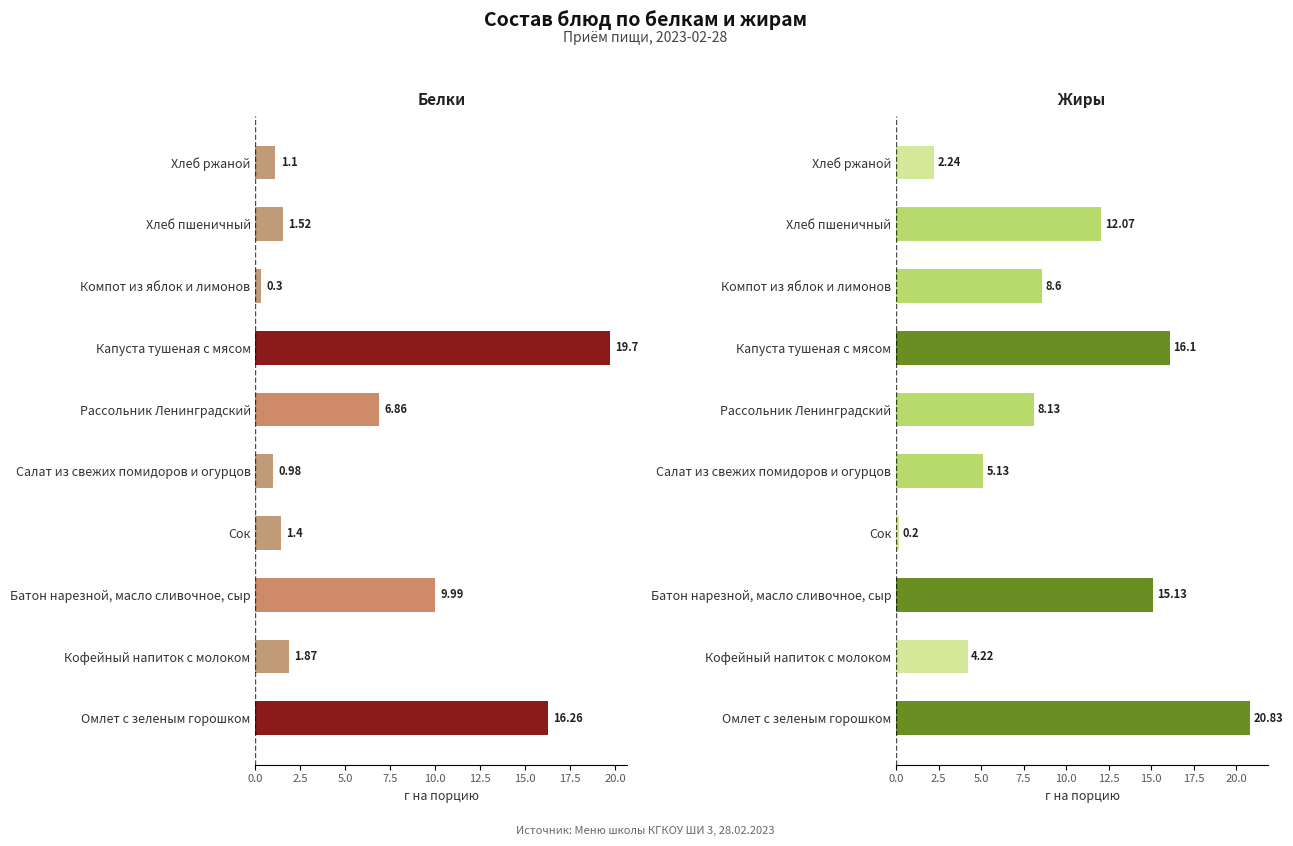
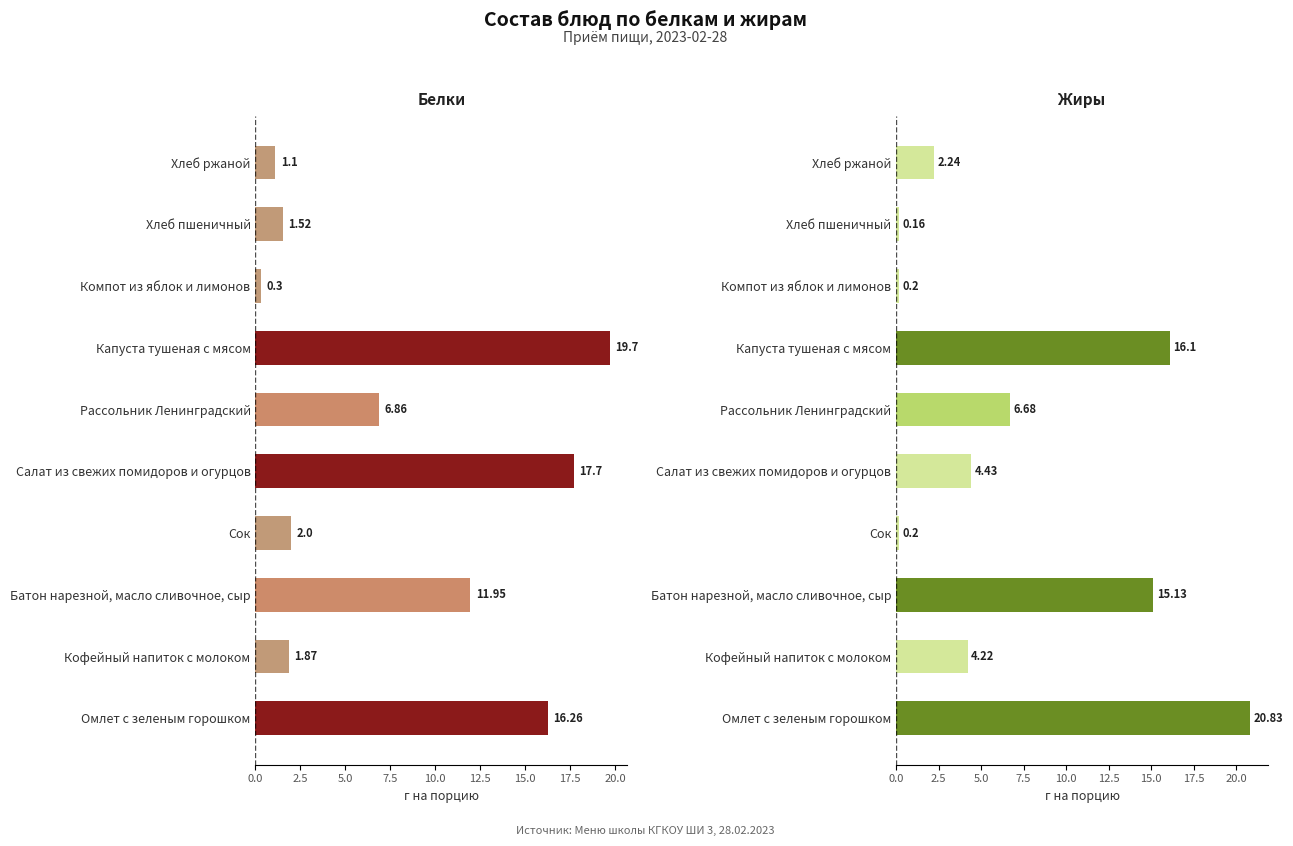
  {
    "Белки": {
      "Хлеб ржаной": 1.1,
      "Хлеб пшеничный": 1.52,
      "Компот из яблок и лимонов": 0.3,
      "Капуста тушеная с мясом": 19.7,
      "Рассольник Ленинградский": 6.86,
-     "Салат из свежих помидоров и огурцов": 0.98,
-     "Сок": 1.4,
-     "Батон нарезной, масло сливочное, сыр": 9.99,
+     "Салат из свежих помидоров и огурцов": 17.7,
+     "Сок": 2.0,
+     "Батон нарезной, масло сливочное, сыр": 11.95,
      "Кофейный напиток с молоком": 1.87,
      "Омлет с зеленым горошком": 16.26
    },
    "Жиры": {
      "Хлеб ржаной": 2.24,
-     "Хлеб пшеничный": 12.07,
-     "Компот из яблок и лимонов": 8.6,
+     "Хлеб пшеничный": 0.16,
+     "Компот из яблок и лимонов": 0.2,
      "Капуста тушеная с мясом": 16.1,
-     "Рассольник Ленинградский": 8.13,
-     "Салат из свежих помидоров и огурцов": 5.13,
+     "Рассольник Ленинградский": 6.68,
+     "Салат из свежих помидоров и огурцов": 4.43,
      "Сок": 0.2,
      "Батон нарезной, масло сливочное, сыр": 15.13,
      "Кофейный напиток с молоком": 4.22,
      "Омлет с зеленым горошком": 20.83
    }
  }
